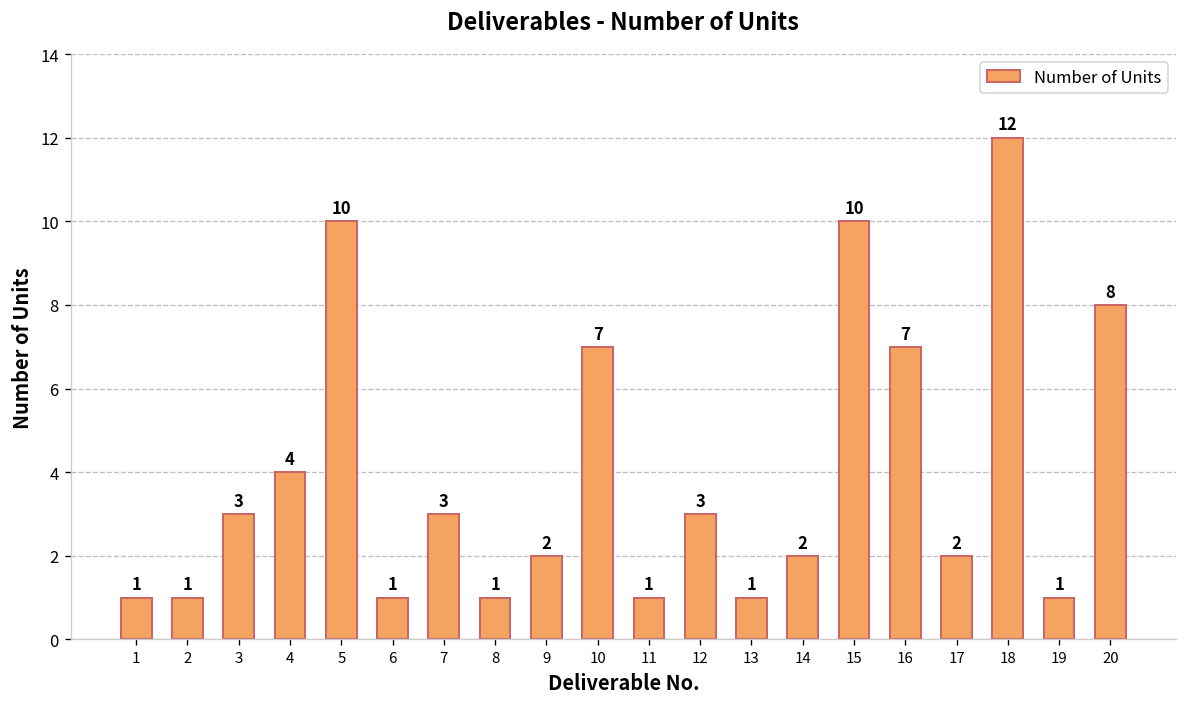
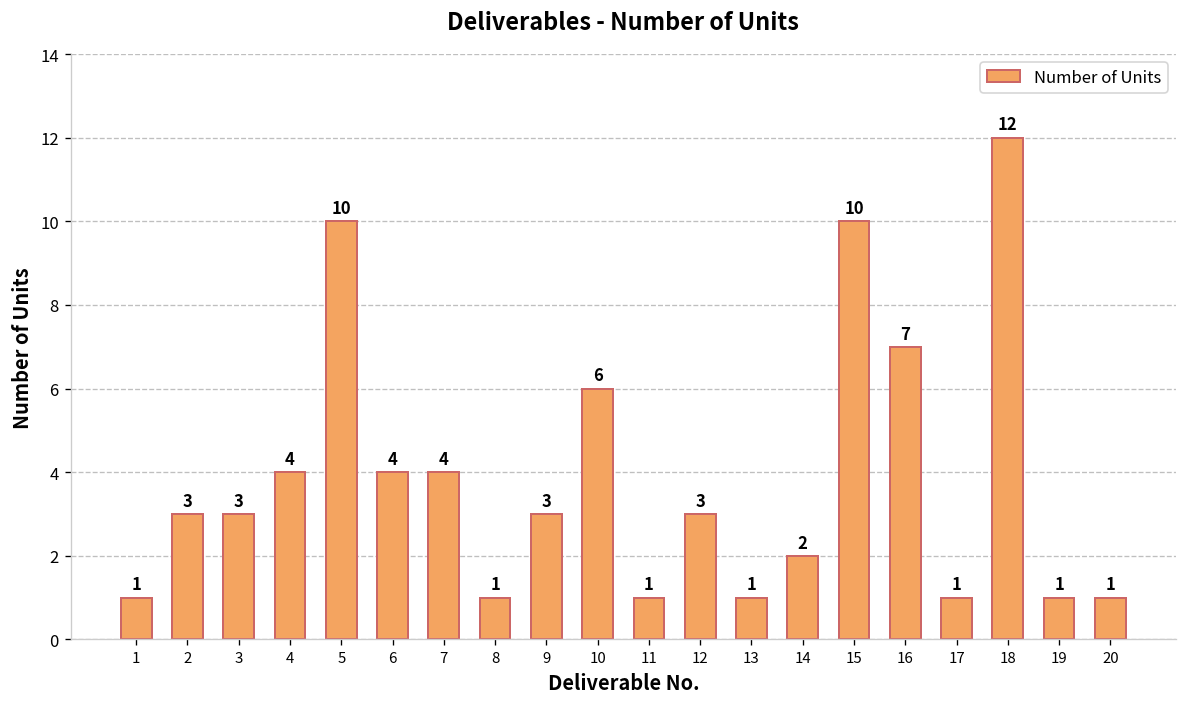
  {
    "1": 1,
-   "2": 1,
+   "2": 3,
    "3": 3,
    "4": 4,
    "5": 10,
-   "6": 1,
-   "7": 3,
+   "6": 4,
+   "7": 4,
    "8": 1,
-   "9": 2,
-   "10": 7,
+   "9": 3,
+   "10": 6,
    "11": 1,
    "12": 3,
    "13": 1,
    "14": 2,
    "15": 10,
    "16": 7,
-   "17": 2,
+   "17": 1,
    "18": 12,
    "19": 1,
-   "20": 8
+   "20": 1
  }
